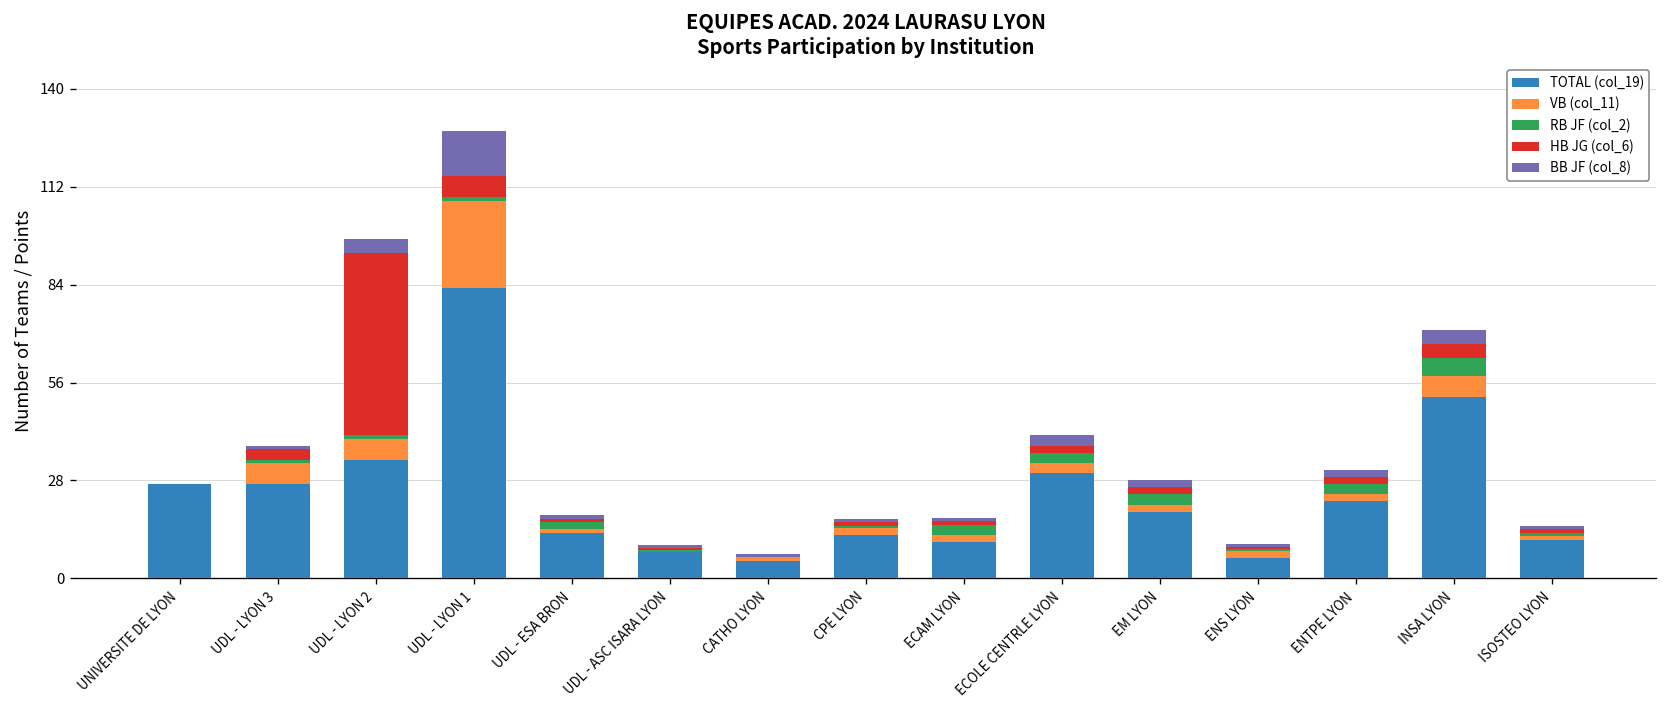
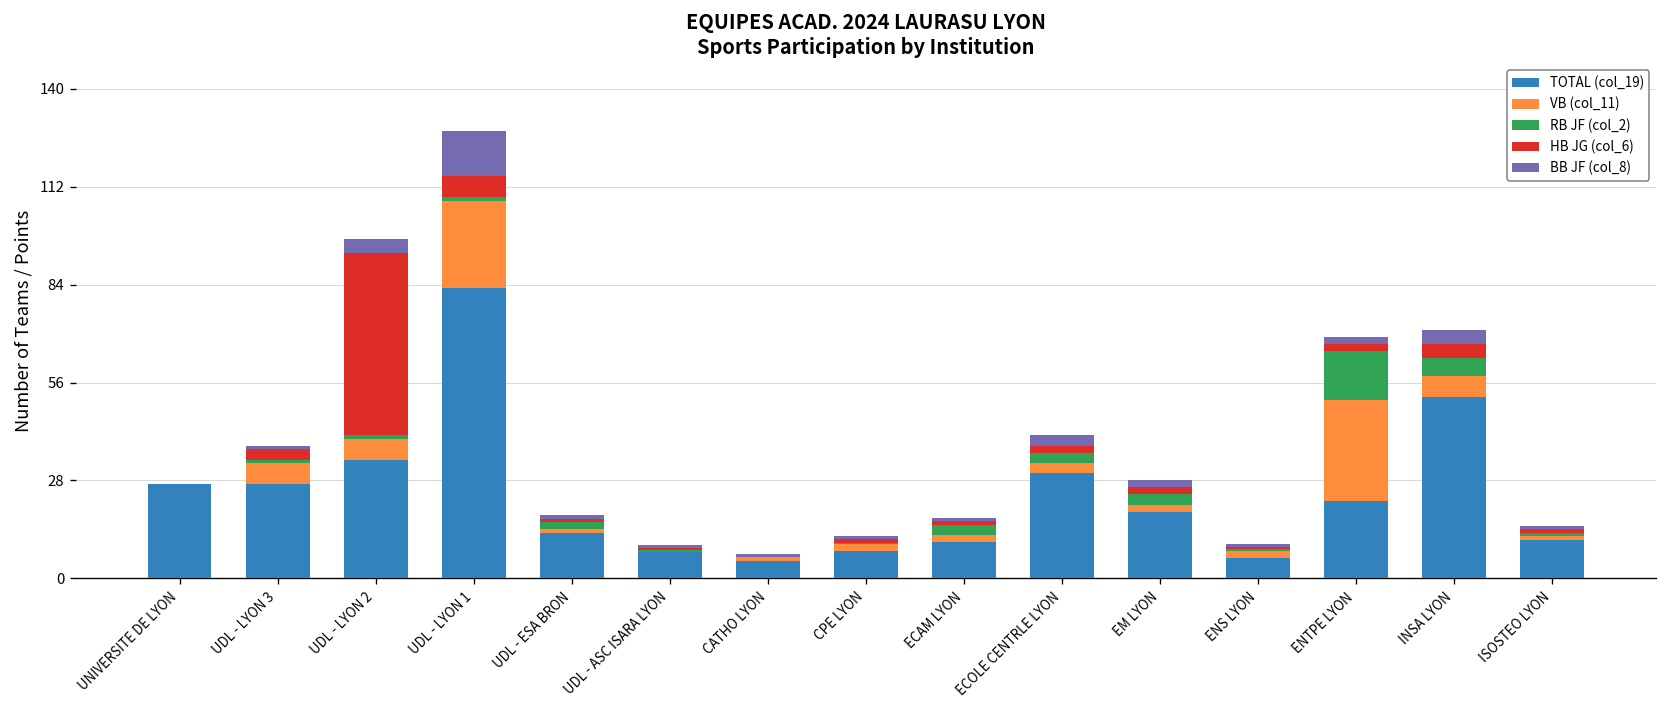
  {
    "TOTAL (col_19)": {
      "UNIVERSITE DE LYON": 27,
      "UDL - LYON 3": 27,
      "UDL - LYON 2": 34,
      "UDL - LYON 1": 83,
      "UDL - ESA BRON": 13,
      "UDL - ASC ISARA LYON": 8,
      "CATHO LYON": 5,
-     "CPE LYON": 13,
+     "CPE LYON": 8,
      "ECAM LYON": 10,
      "ECOLE CENTRLE LYON": 30,
      "EM LYON": 19,
      "ENS LYON": 6,
      "ENTPE LYON": 22,
      "INSA LYON": 52,
      "ISOSTEO LYON": 11
    },
    "VB (col_11)": {
      "UNIVERSITE DE LYON": 0,
      "UDL - LYON 3": 6,
      "UDL - LYON 2": 6,
      "UDL - LYON 1": 25,
      "UDL - ESA BRON": 1,
      "UDL - ASC ISARA LYON": 0,
      "CATHO LYON": 1,
      "CPE LYON": 2,
      "ECAM LYON": 2,
      "ECOLE CENTRLE LYON": 3,
      "EM LYON": 2,
      "ENS LYON": 2,
-     "ENTPE LYON": 2,
+     "ENTPE LYON": 29,
      "INSA LYON": 6,
      "ISOSTEO LYON": 1
    },
    "RB JF (col_2)": {
      "UNIVERSITE DE LYON": 0,
      "UDL - LYON 3": 1,
      "UDL - LYON 2": 1,
      "UDL - LYON 1": 1,
      "UDL - ESA BRON": 2,
      "CATHO LYON": 0,
      "ECAM LYON": 3,
      "ECOLE CENTRLE LYON": 3,
      "EM LYON": 3,
-     "ENTPE LYON": 3,
+     "ENTPE LYON": 14,
      "INSA LYON": 5,
      "ISOSTEO LYON": 1
    },
    "HB JG (col_6)": {
      "UNIVERSITE DE LYON": 0,
      "UDL - LYON 3": 3,
      "UDL - LYON 2": 52,
      "UDL - LYON 1": 6,
      "UDL - ESA BRON": 1,
      "CATHO LYON": 0,
      "CPE LYON": 1,
      "ECAM LYON": 1,
      "ECOLE CENTRLE LYON": 2,
      "EM LYON": 2,
      "ENTPE LYON": 2,
      "INSA LYON": 4,
      "ISOSTEO LYON": 1
    },
    "BB JF (col_8)": {
      "UNIVERSITE DE LYON": 0,
      "UDL - LYON 3": 1,
      "UDL - LYON 2": 4,
      "UDL - LYON 1": 13,
      "UDL - ESA BRON": 1,
      "UDL - ASC ISARA LYON": 1,
      "CATHO LYON": 1,
      "CPE LYON": 1,
      "ECAM LYON": 1,
      "ECOLE CENTRLE LYON": 3,
      "EM LYON": 2,
      "ENS LYON": 1,
      "ENTPE LYON": 2,
      "INSA LYON": 4,
      "ISOSTEO LYON": 1
    }
  }
